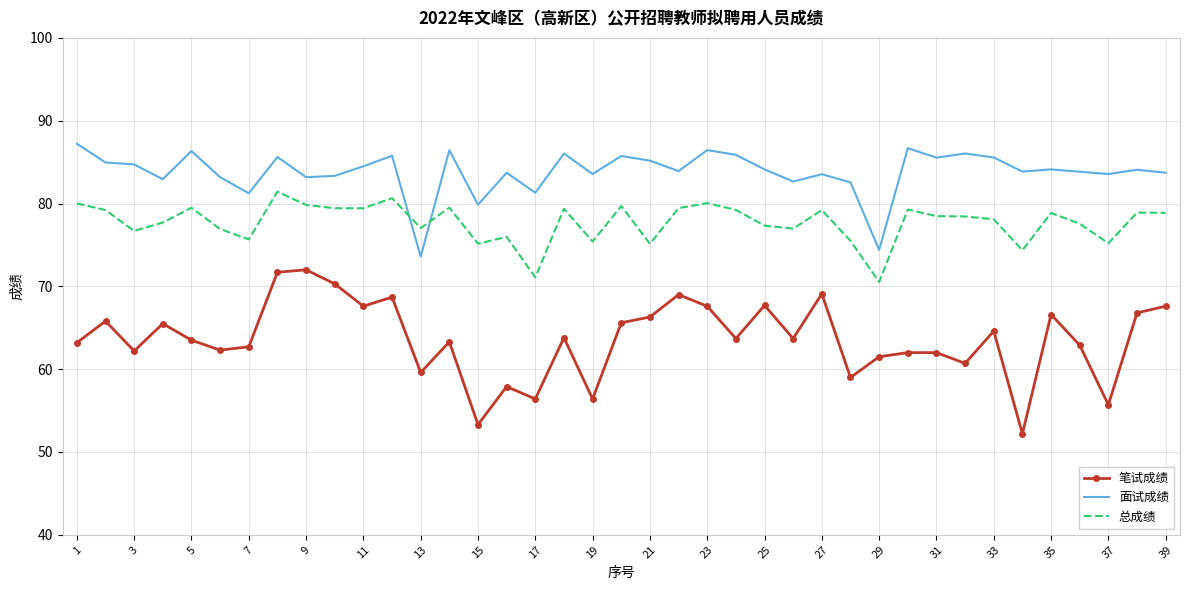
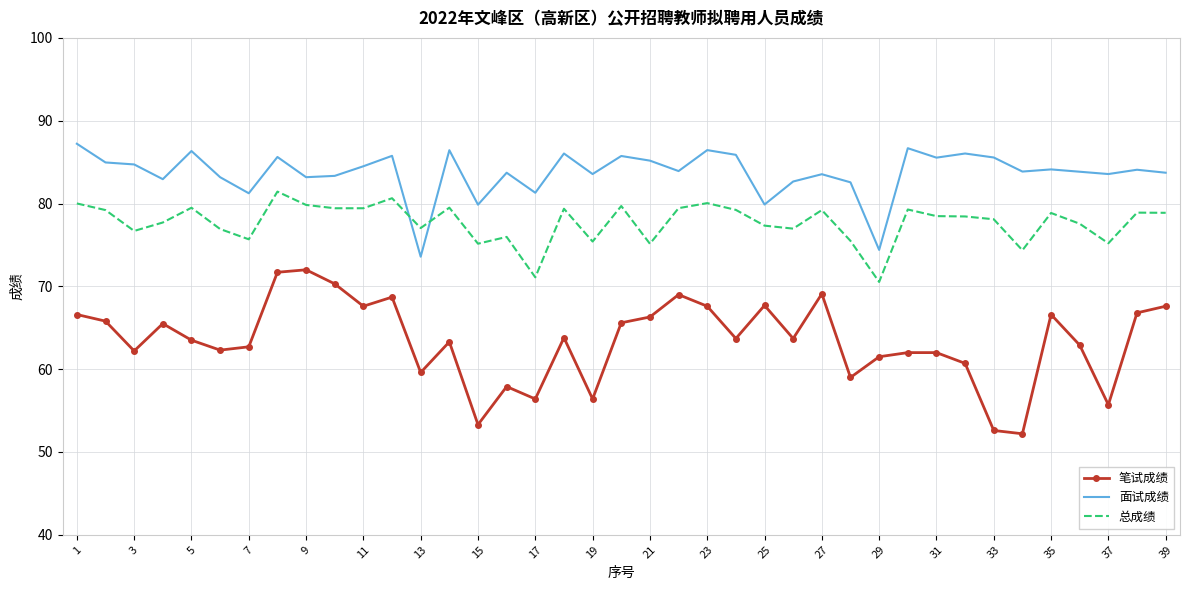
  {
    "笔试成绩": {
-     "1": 63,
+     "1": 67,
      "3": 62,
      "5": 64,
      "7": 63,
      "9": 72,
      "11": 68,
      "13": 60,
      "15": 53,
      "17": 56,
      "19": 56,
      "21": 66,
      "23": 68,
      "25": 68,
      "27": 69,
      "29": 62,
      "31": 62,
-     "33": 65,
+     "33": 53,
      "35": 67,
      "37": 56,
      "39": 68
    },
    "面试成绩": {
      "1": 87,
      "3": 85,
      "5": 86,
      "7": 81,
      "9": 83,
      "11": 85,
      "13": 74,
      "15": 80,
      "17": 81,
      "19": 84,
      "21": 85,
      "23": 86,
-     "25": 84,
+     "25": 80,
      "27": 84,
      "29": 74,
      "31": 86,
      "33": 86,
      "35": 84,
      "37": 84,
      "39": 84
    },
    "总成绩": {
      "1": 80,
      "3": 77,
      "5": 79,
      "7": 76,
      "9": 80,
      "11": 79,
      "13": 77,
      "15": 75,
      "17": 71,
      "19": 75,
      "21": 75,
      "23": 80,
      "25": 77,
      "27": 79,
      "29": 71,
      "31": 78,
      "33": 78,
      "35": 79,
      "37": 75,
      "39": 79
    }
  }
